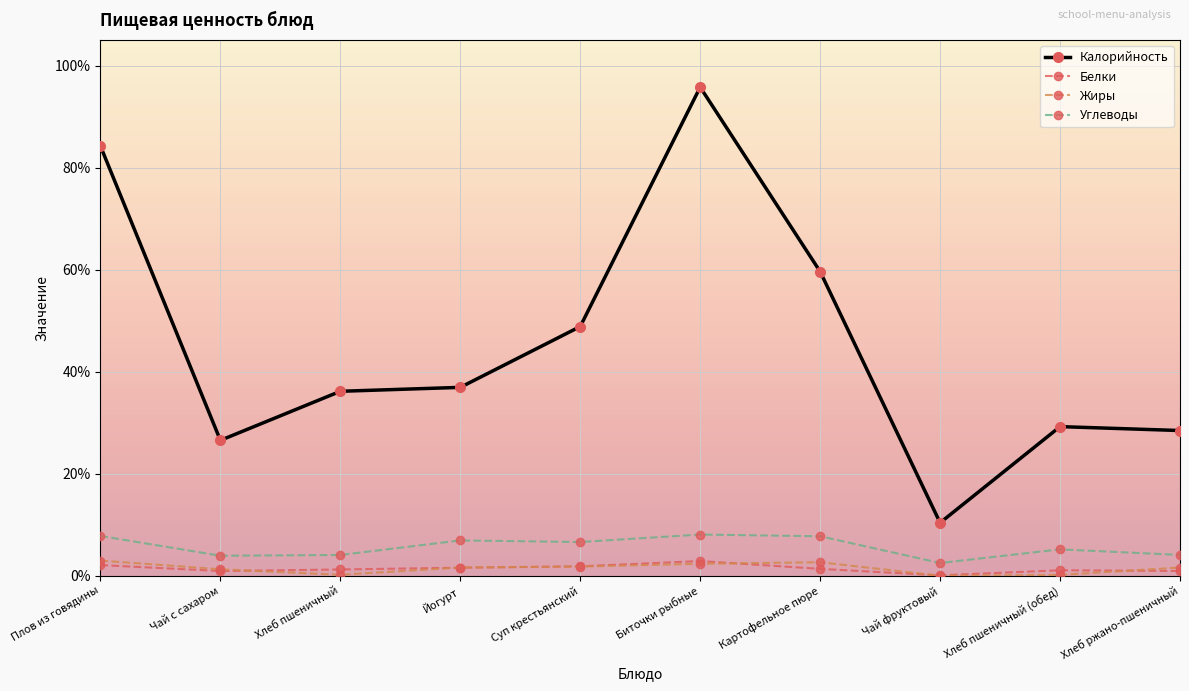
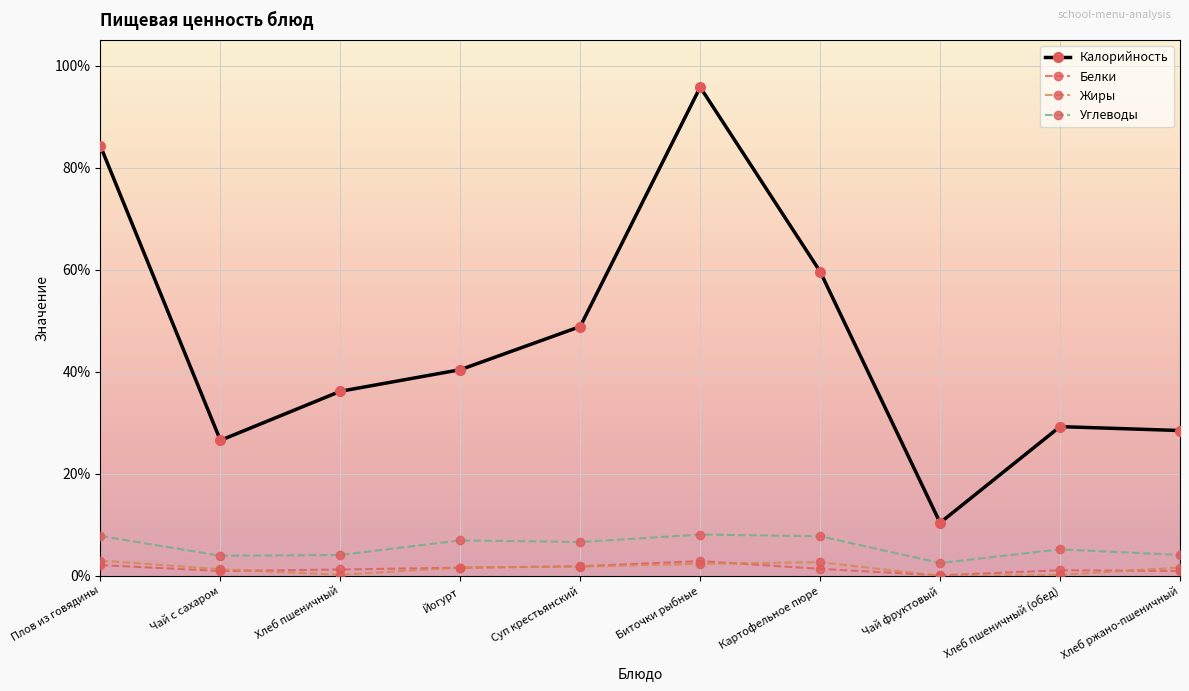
  {
    "Калорийность": {
      "Плов из говядины": "84%",
      "Чай с сахаром": "27%",
      "Хлеб пшеничный": "36%",
-     "Йогурт": "37%",
+     "Йогурт": "40%",
      "Суп крестьянский": "49%",
      "Биточки рыбные": "96%",
      "Картофельное пюре": "60%",
      "Чай фруктовый": "10%",
      "Хлеб пшеничный (обед)": "29%",
      "Хлеб ржано-пшеничный": "28%"
    },
    "Углеводы": {
      "Плов из говядины": "8%",
      "Чай с сахаром": "4%",
      "Хлеб пшеничный": "4%",
      "Йогурт": "7%",
      "Суп крестьянский": "7%",
      "Биточки рыбные": "8%",
      "Картофельное пюре": "8%",
      "Чай фруктовый": "3%",
      "Хлеб пшеничный (обед)": "5%",
      "Хлеб ржано-пшеничный": "4%"
    }
  }
